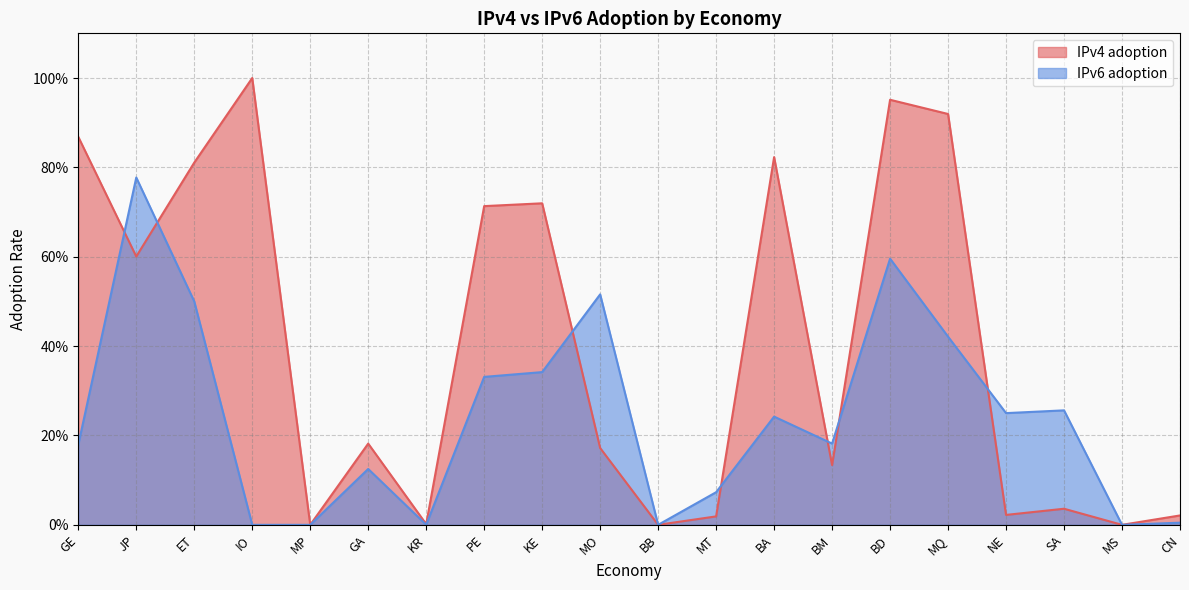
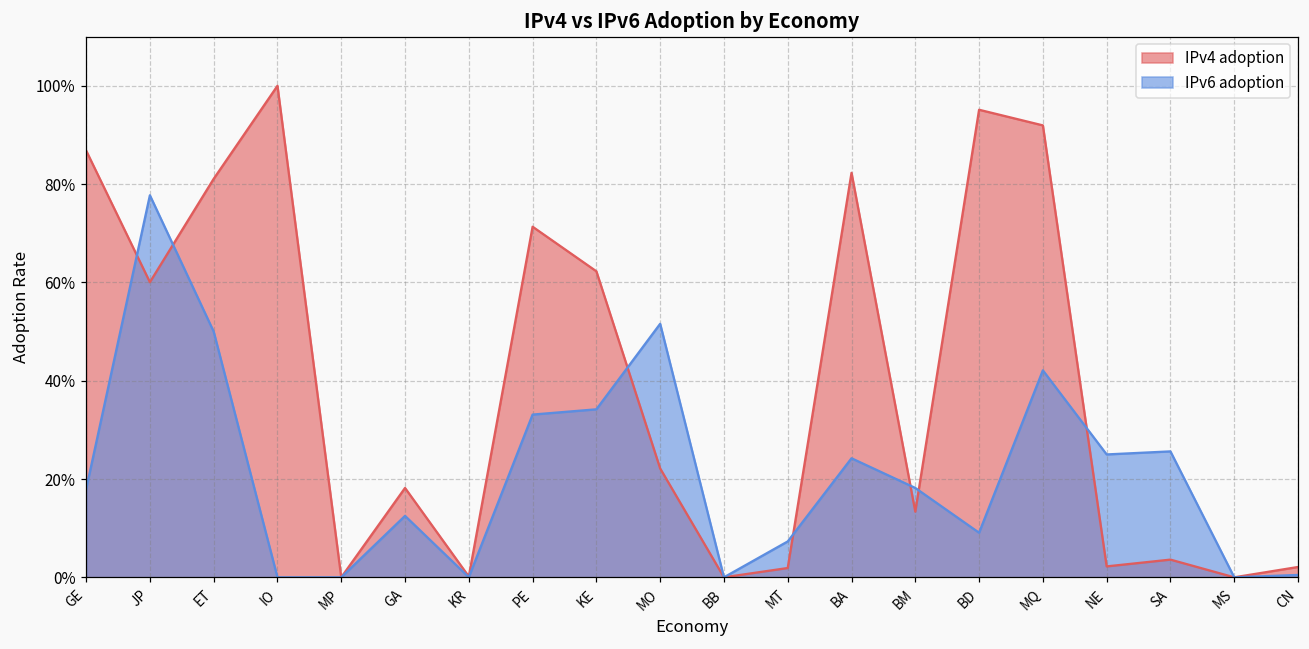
  {
    "IPv4 adoption": {
      "GE": "87%",
      "JP": "60%",
      "ET": "81%",
      "IO": "100%",
      "GA": "18%",
      "PE": "71%",
-     "KE": "72%",
-     "MO": "17%",
+     "KE": "62%",
+     "MO": "22%",
      "MT": "2%",
      "BA": "82%",
      "BM": "13%",
      "BD": "95%",
      "MQ": "92%",
      "NE": "2%",
      "SA": "4%",
      "CN": "2%"
    },
    "IPv6 adoption": {
      "GE": "18%",
      "JP": "78%",
      "ET": "50%",
      "IO": "0%",
      "GA": "13%",
      "PE": "33%",
      "KE": "34%",
      "MO": "52%",
      "MT": "7%",
      "BA": "24%",
      "BM": "18%",
-     "BD": "60%",
+     "BD": "9%",
      "MQ": "42%",
      "NE": "25%",
      "SA": "26%",
      "CN": "0%"
    }
  }
